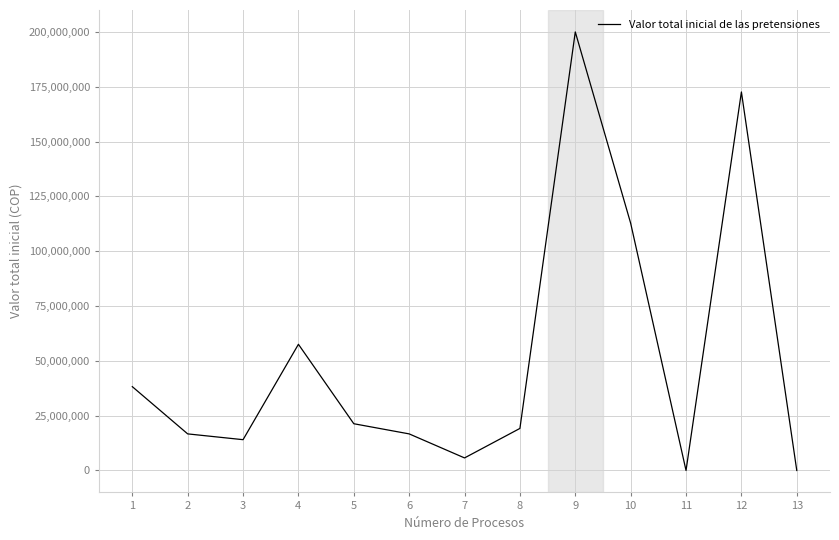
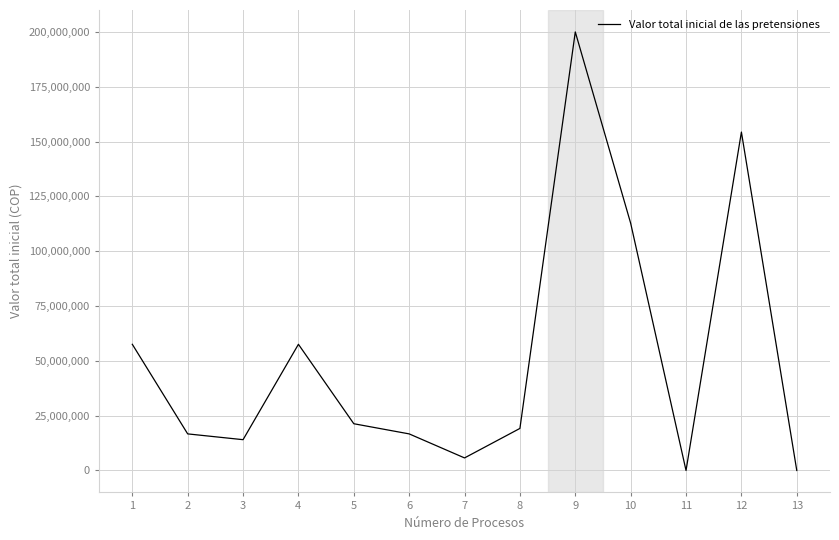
  {
-   "1": "38,000,000",
+   "1": "58,000,000",
    "2": "17,000,000",
    "3": "14,000,000",
    "4": "58,000,000",
    "5": "21,000,000",
    "6": "17,000,000",
    "7": "6,000,000",
    "8": "19,000,000",
    "9": "200,000,000",
    "10": "113,000,000",
    "11": "0",
-   "12": "173,000,000",
+   "12": "154,000,000",
    "13": "0"
  }
